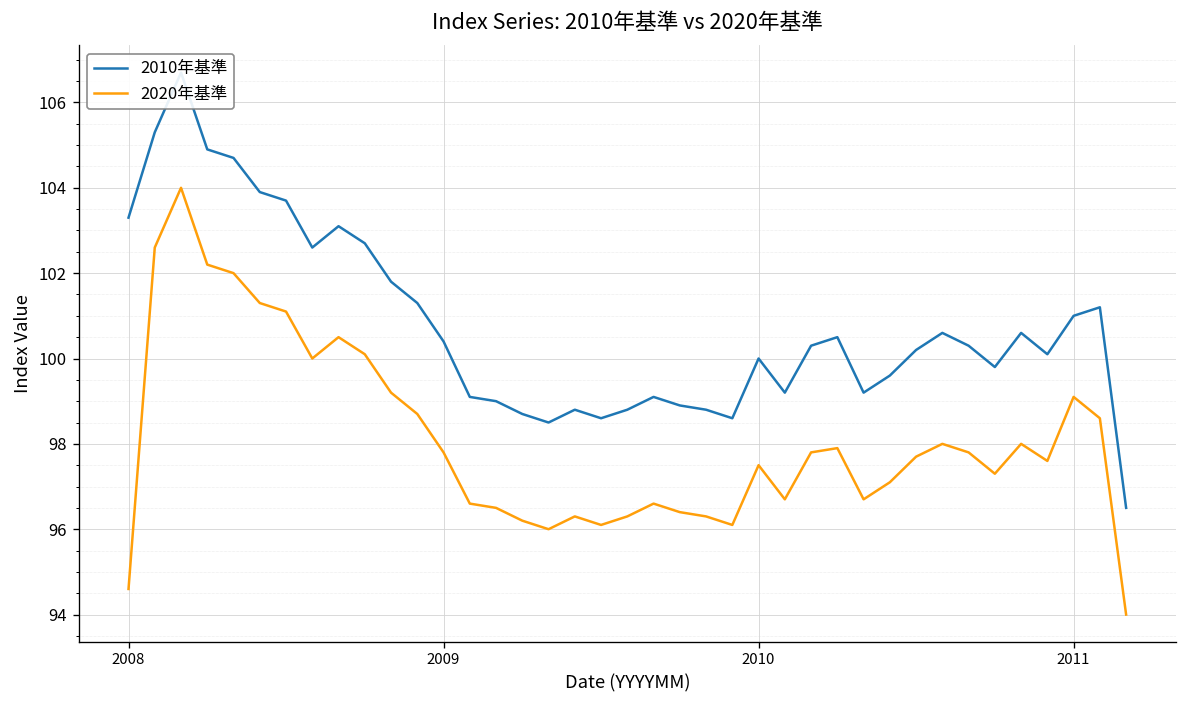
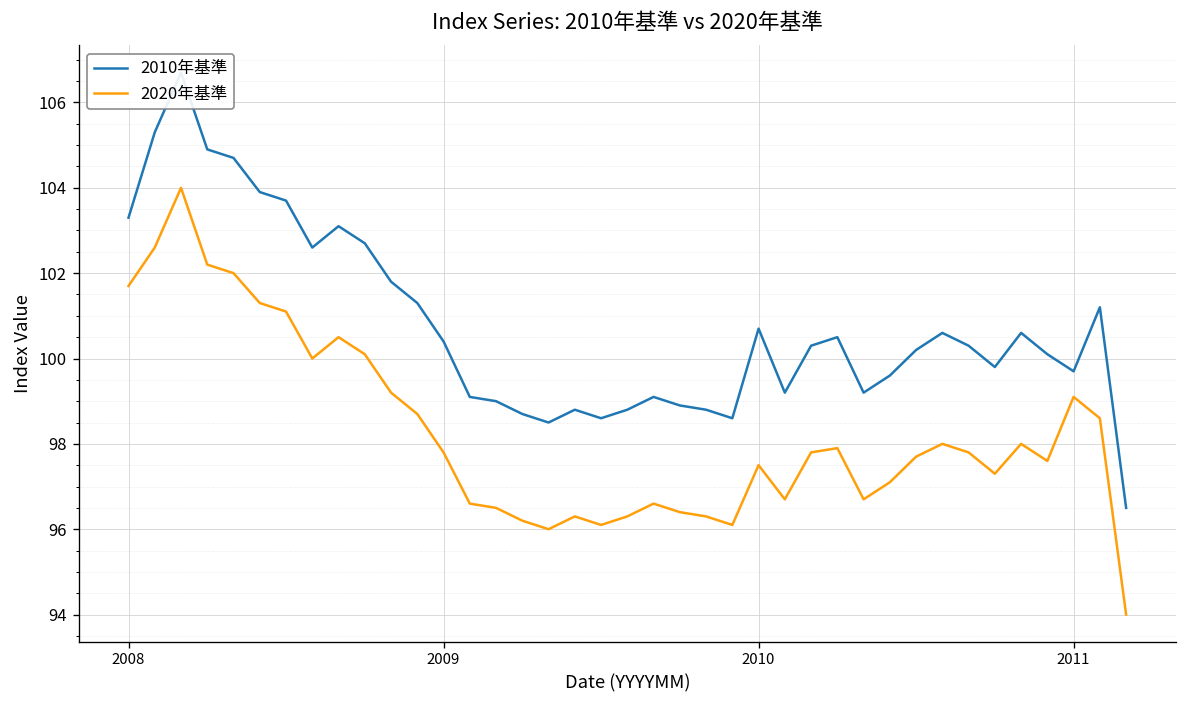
  {
    "2010年基準": {
      "2008": 103.3,
      "2009": 100.4,
-     "2010": 100.0,
-     "2011": 101.0
+     "2010": 100.7,
+     "2011": 99.7
    },
    "2020年基準": {
-     "2008": 94.6,
+     "2008": 101.7,
      "2009": 97.8,
      "2010": 97.5,
      "2011": 99.1
    }
  }
